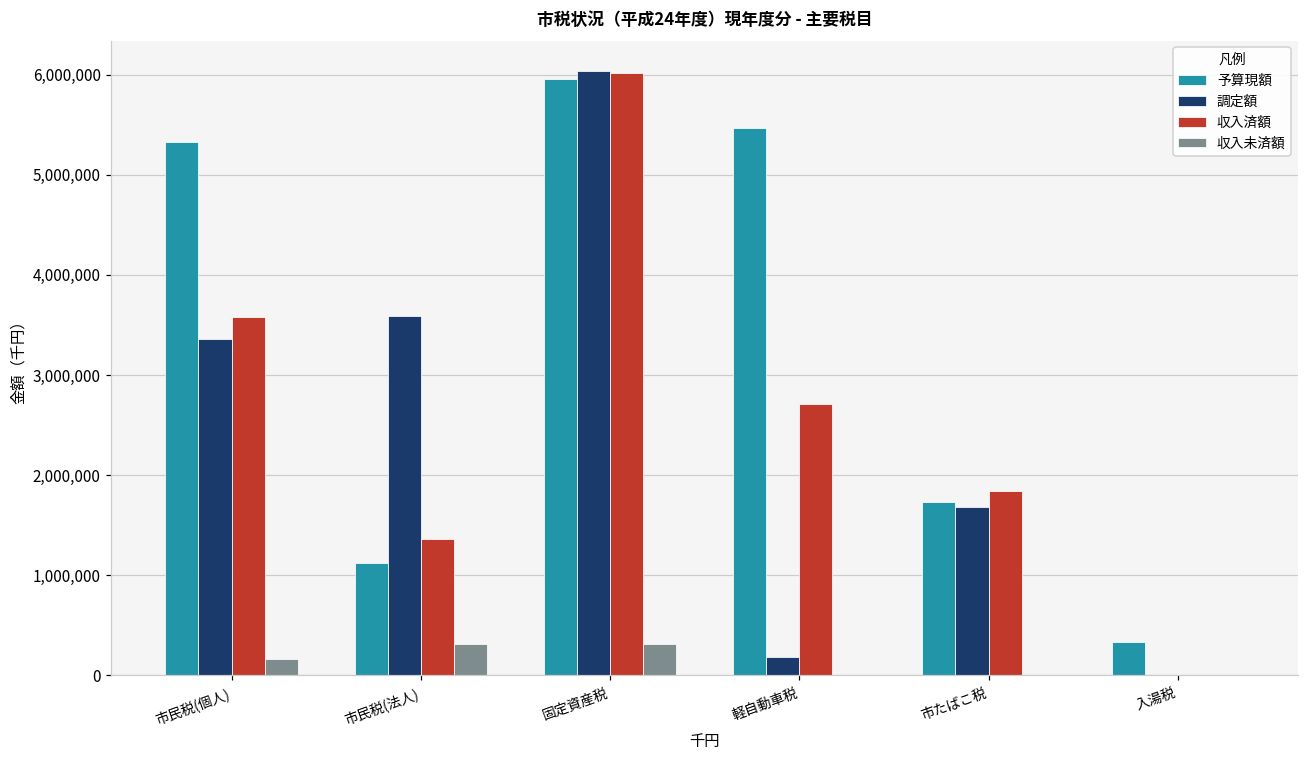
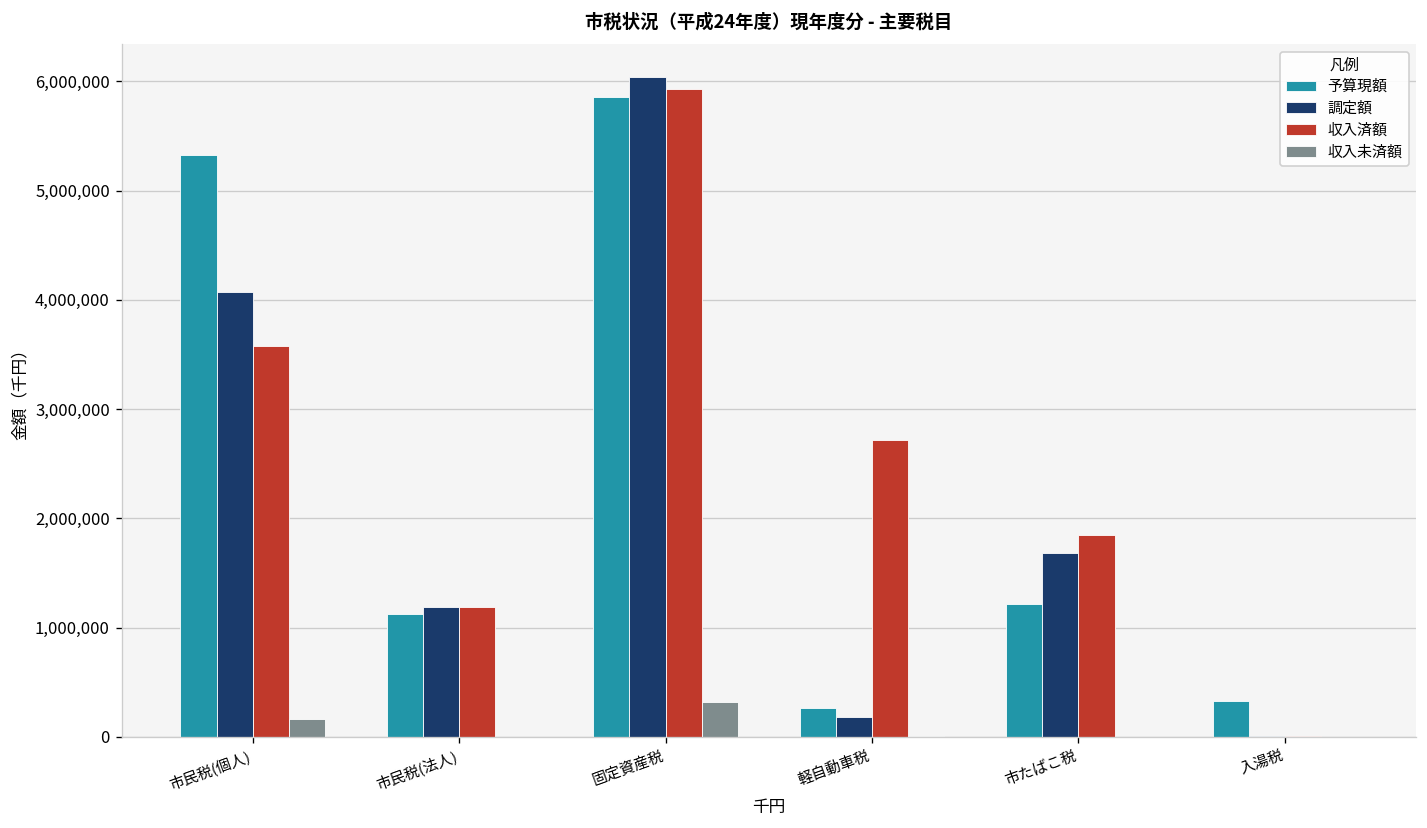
  {
    "予算現額": {
      "市民税(個人)": "5,300,000",
      "市民税(法人)": "1,100,000",
-     "固定資産税": "6,000,000",
-     "軽自動車税": "5,500,000",
-     "市たばこ税": "1,700,000",
+     "固定資産税": "5,900,000",
+     "軽自動車税": "300,000",
+     "市たばこ税": "1,200,000",
      "入湯税": "300,000"
    },
    "調定額": {
-     "市民税(個人)": "3,400,000",
-     "市民税(法人)": "3,600,000",
+     "市民税(個人)": "4,100,000",
+     "市民税(法人)": "1,200,000",
      "固定資産税": "6,000,000",
      "軽自動車税": "200,000",
      "市たばこ税": "1,700,000"
    },
    "収入済額": {
      "市民税(個人)": "3,600,000",
-     "市民税(法人)": "1,400,000",
-     "固定資産税": "6,000,000",
+     "市民税(法人)": "1,200,000",
+     "固定資産税": "5,900,000",
      "軽自動車税": "2,700,000",
      "市たばこ税": "1,800,000"
    },
    "収入未済額": {
      "市民税(個人)": "200,000",
-     "市民税(法人)": "300,000",
+     "市民税(法人)": "0",
      "固定資産税": "300,000",
      "市たばこ税": "0",
      "入湯税": "0"
    }
  }
